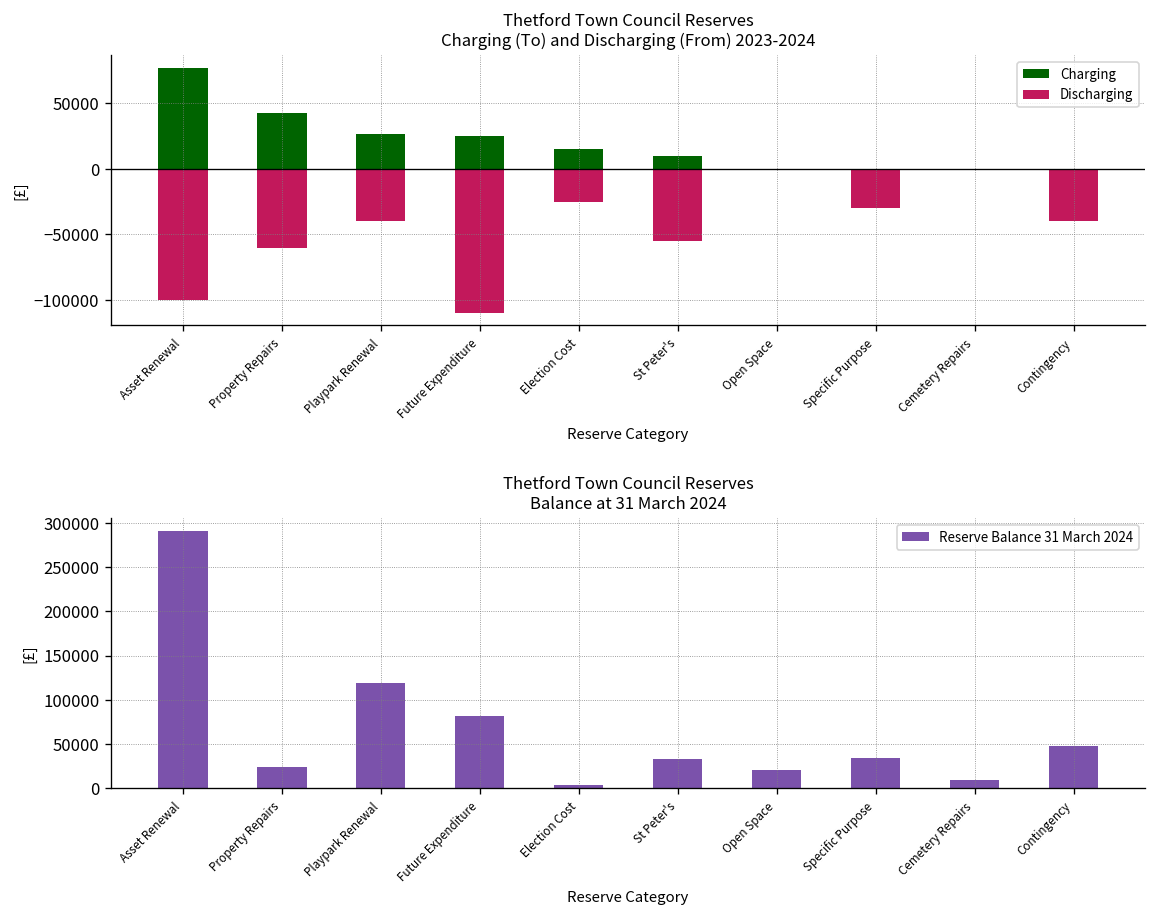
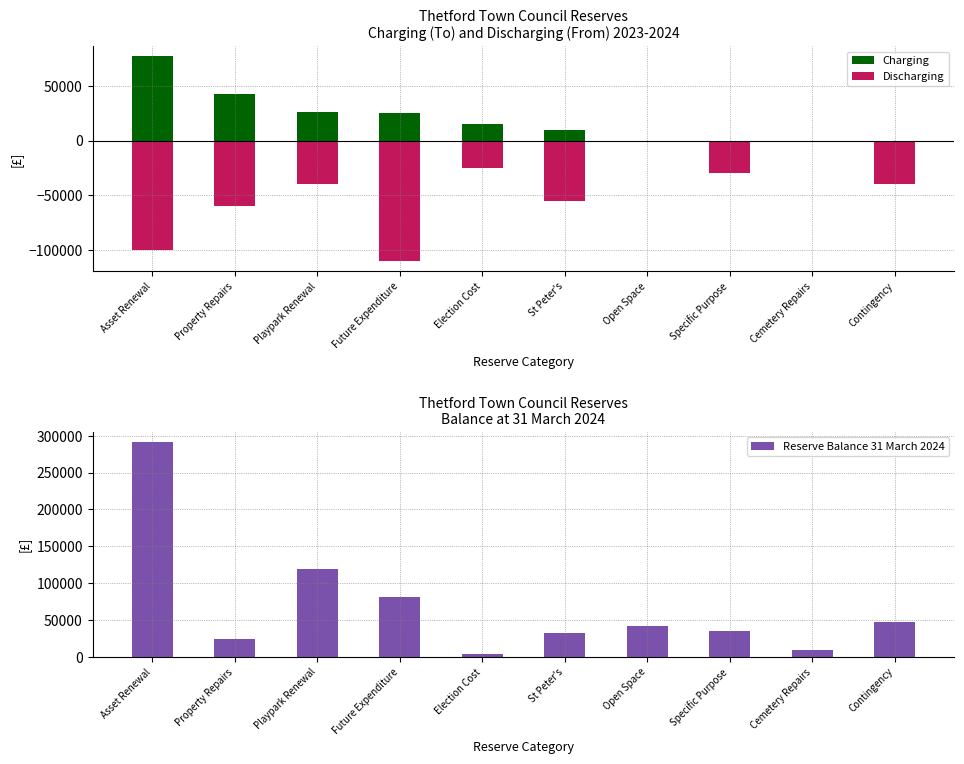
  {
    "Thetford Town Council Reserves Charging (To) and Discharging (From) 2023-2024": {
      "Charging": {
        "Asset Renewal": 77000,
        "Property Repairs": 43000,
        "Playpark Renewal": 26000,
        "Future Expenditure": 25000,
        "Election Cost": 15000,
        "St Peter's": 10000,
        "Open Space": 0,
        "Specific Purpose": 0,
        "Cemetery Repairs": 0,
        "Contingency": 0
      },
      "Discharging": {
        "Asset Renewal": -100000,
        "Property Repairs": -60000,
        "Playpark Renewal": -40000,
        "Future Expenditure": -110000,
        "Election Cost": -25000,
        "St Peter's": -55000,
        "Open Space": 0,
        "Specific Purpose": -30000,
        "Cemetery Repairs": 0,
        "Contingency": -40000
      }
    },
    "Thetford Town Council Reserves Balance at 31 March 2024": {
      "Asset Renewal": 290000,
      "Property Repairs": 20000,
      "Playpark Renewal": 120000,
      "Future Expenditure": 80000,
      "Election Cost": 0,
      "St Peter's": 30000,
-     "Open Space": 20000,
+     "Open Space": 40000,
      "Specific Purpose": 30000,
      "Cemetery Repairs": 10000,
      "Contingency": 50000
    }
  }
